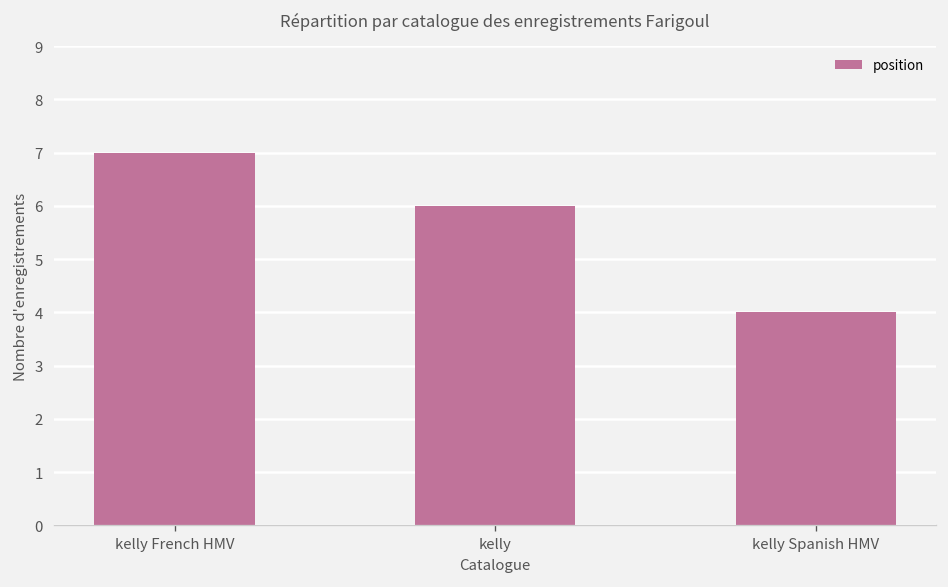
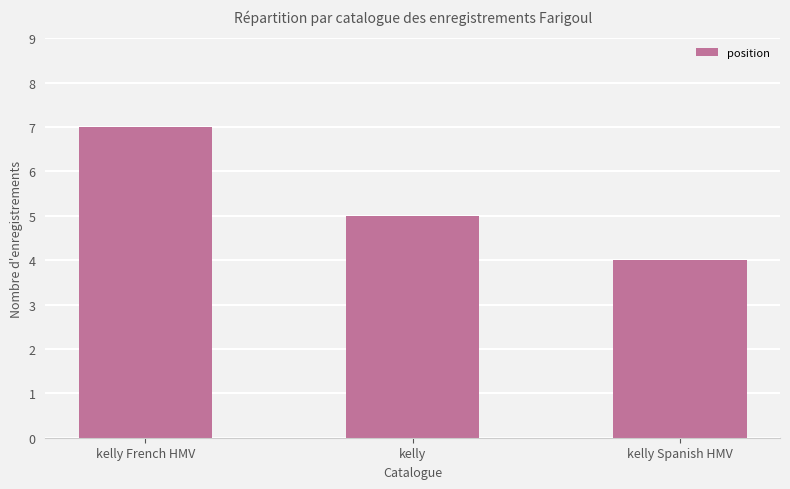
  {
    "kelly French HMV": 7,
-   "kelly": 6,
+   "kelly": 5,
    "kelly Spanish HMV": 4
  }
